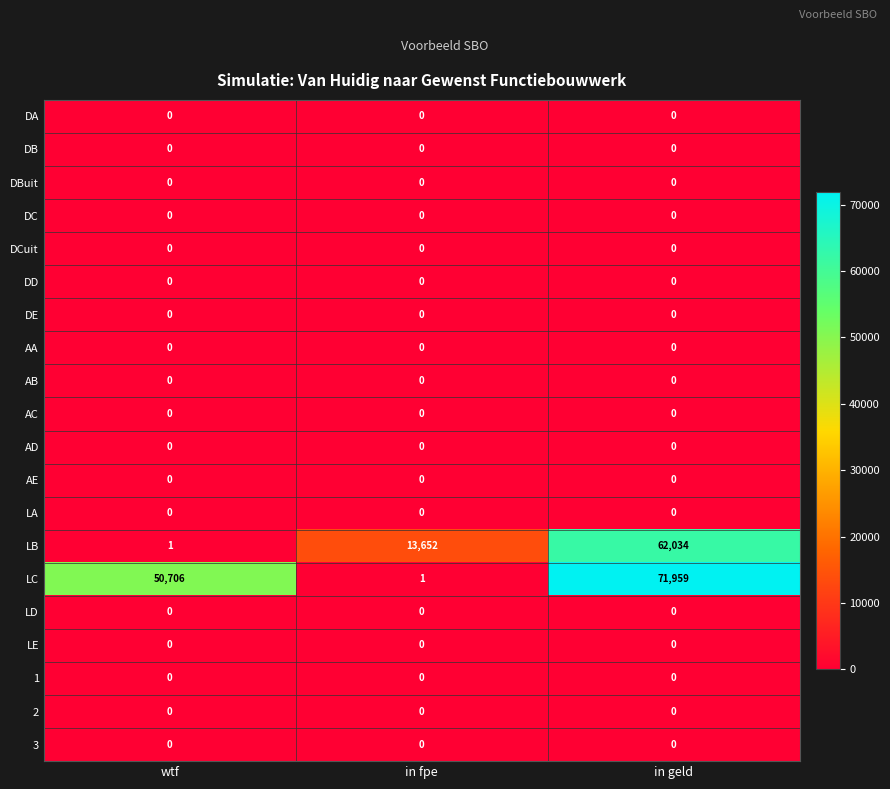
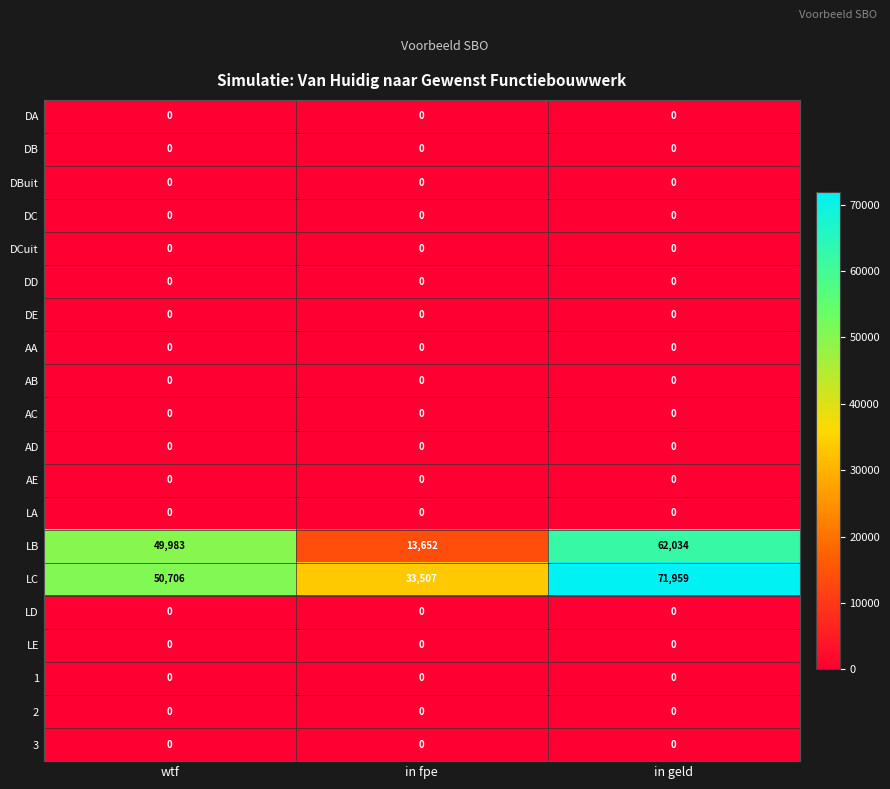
  {
    "DA": {
      "wtf": "0",
      "in fpe": "0",
      "in geld": "0"
    },
    "DB": {
      "wtf": "0",
      "in fpe": "0",
      "in geld": "0"
    },
    "DBuit": {
      "wtf": "0",
      "in fpe": "0",
      "in geld": "0"
    },
    "DC": {
      "wtf": "0",
      "in fpe": "0",
      "in geld": "0"
    },
    "DCuit": {
      "wtf": "0",
      "in fpe": "0",
      "in geld": "0"
    },
    "DD": {
      "wtf": "0",
      "in fpe": "0",
      "in geld": "0"
    },
    "DE": {
      "wtf": "0",
      "in fpe": "0",
      "in geld": "0"
    },
    "AA": {
      "wtf": "0",
      "in fpe": "0",
      "in geld": "0"
    },
    "AB": {
      "wtf": "0",
      "in fpe": "0",
      "in geld": "0"
    },
    "AC": {
      "wtf": "0",
      "in fpe": "0",
      "in geld": "0"
    },
    "AD": {
      "wtf": "0",
      "in fpe": "0",
      "in geld": "0"
    },
    "AE": {
      "wtf": "0",
      "in fpe": "0",
      "in geld": "0"
    },
    "LA": {
      "wtf": "0",
      "in fpe": "0",
      "in geld": "0"
    },
    "LB": {
-     "wtf": "1",
+     "wtf": "49,983",
      "in fpe": "13,652",
      "in geld": "62,034"
    },
    "LC": {
      "wtf": "50,706",
-     "in fpe": "1",
+     "in fpe": "33,507",
      "in geld": "71,959"
    },
    "LD": {
      "wtf": "0",
      "in fpe": "0",
      "in geld": "0"
    },
    "LE": {
      "wtf": "0",
      "in fpe": "0",
      "in geld": "0"
    },
    "1": {
      "wtf": "0",
      "in fpe": "0",
      "in geld": "0"
    },
    "2": {
      "wtf": "0",
      "in fpe": "0",
      "in geld": "0"
    },
    "3": {
      "wtf": "0",
      "in fpe": "0",
      "in geld": "0"
    }
  }
